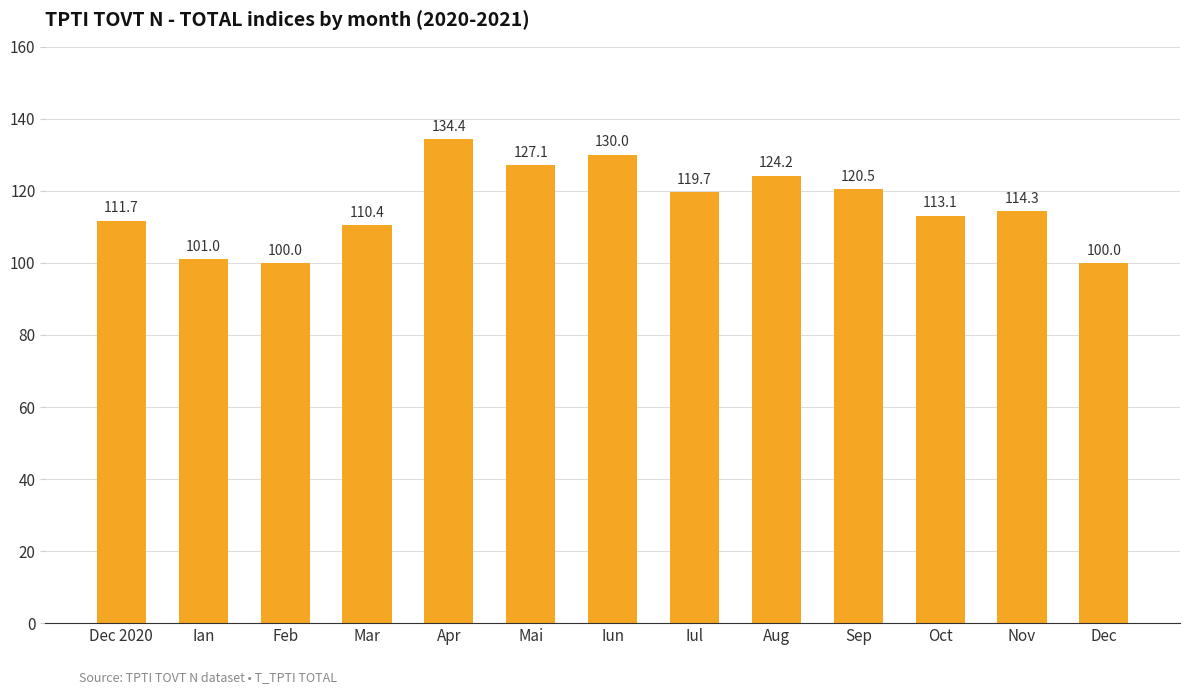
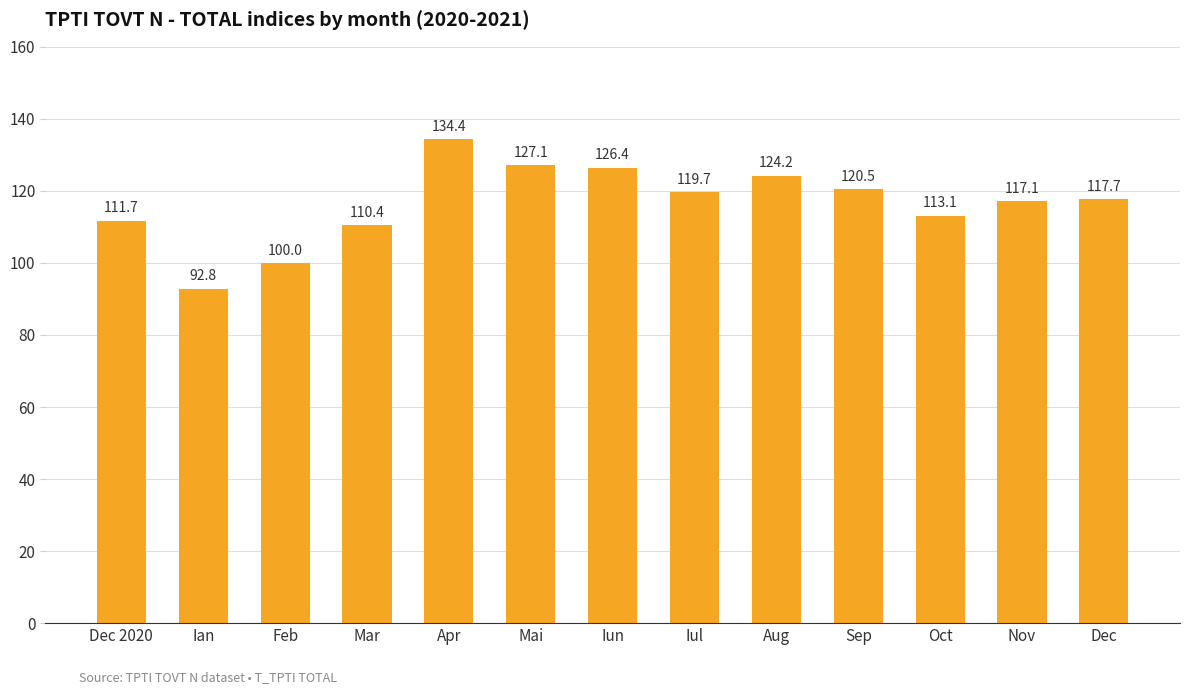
  {
    "Dec 2020": 111.7,
-   "Ian": 101.0,
+   "Ian": 92.8,
    "Feb": 100.0,
    "Mar": 110.4,
    "Apr": 134.4,
    "Mai": 127.1,
-   "Iun": 130.0,
+   "Iun": 126.4,
    "Iul": 119.7,
    "Aug": 124.2,
    "Sep": 120.5,
    "Oct": 113.1,
-   "Nov": 114.3,
-   "Dec": 100.0
+   "Nov": 117.1,
+   "Dec": 117.7
  }
